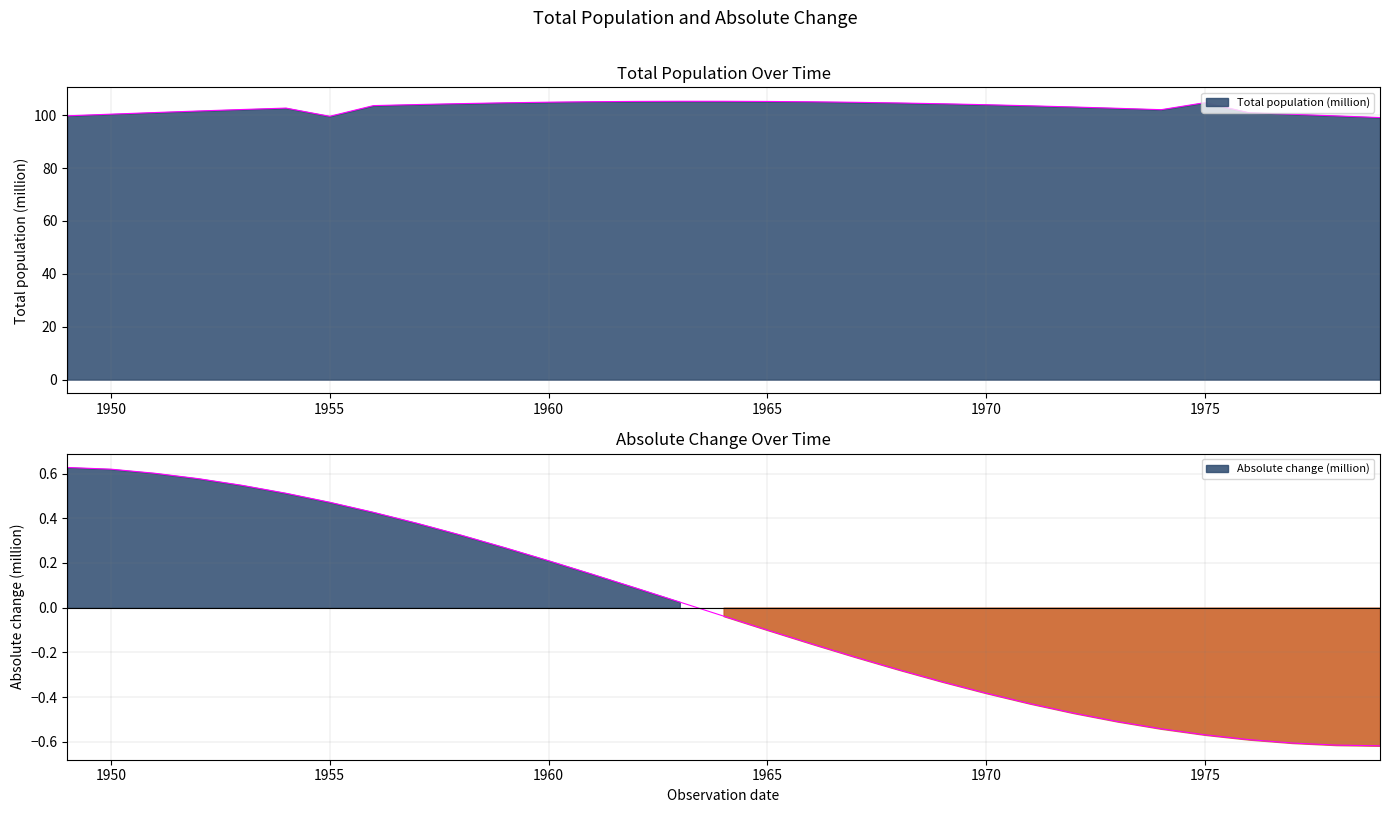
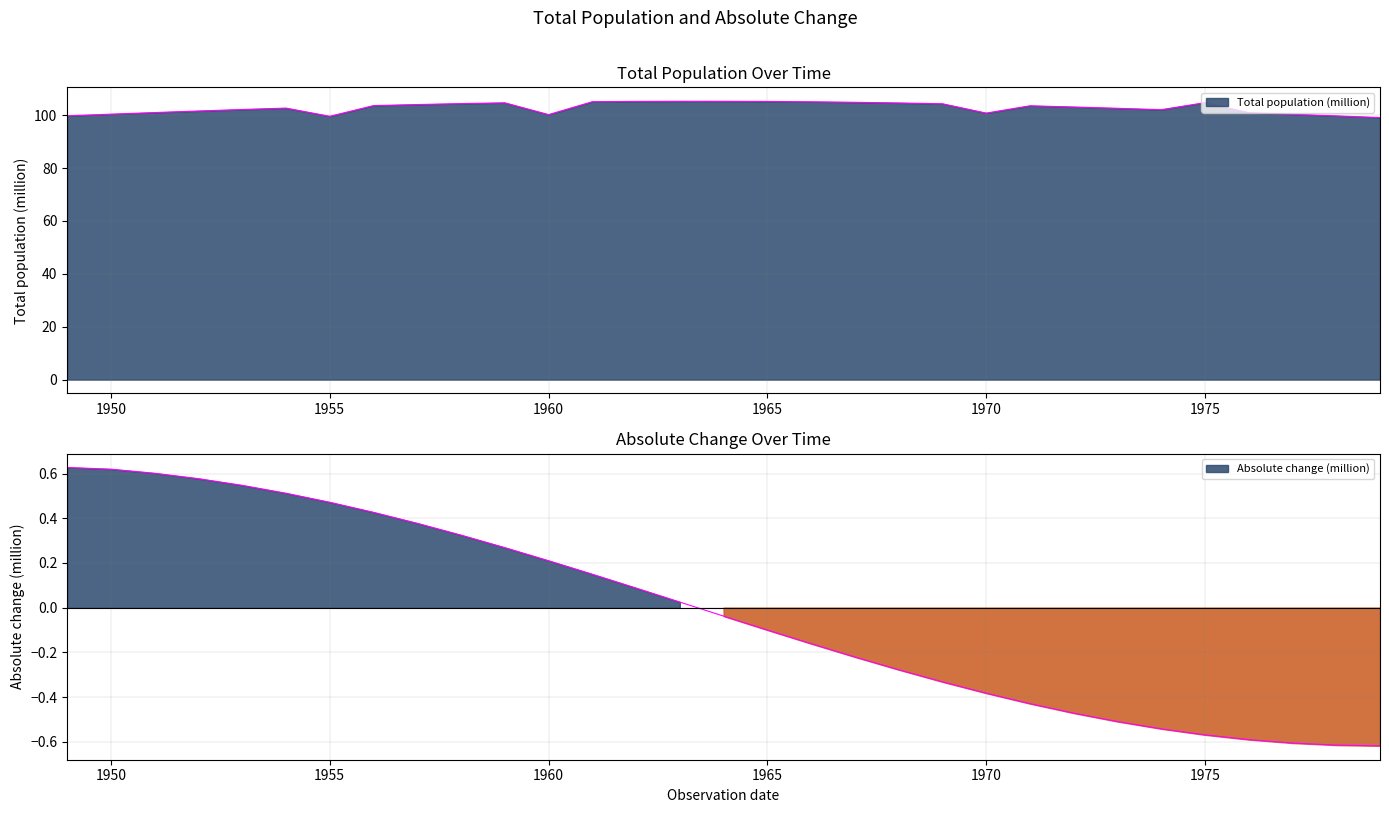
  {
    "Total Population Over Time": {
      "1950": 100,
      "1955": 100,
-     "1960": 105,
+     "1960": 100,
      "1965": 105,
-     "1970": 104
+     "1970": 101
    }
  }
